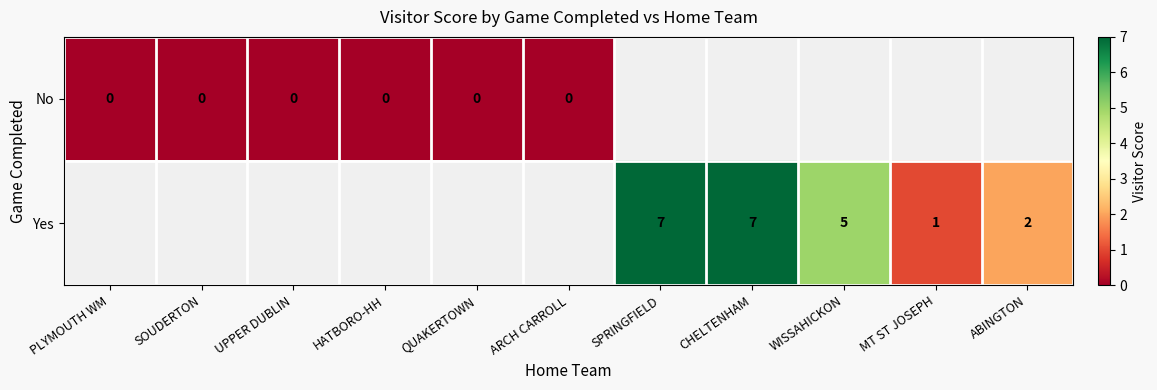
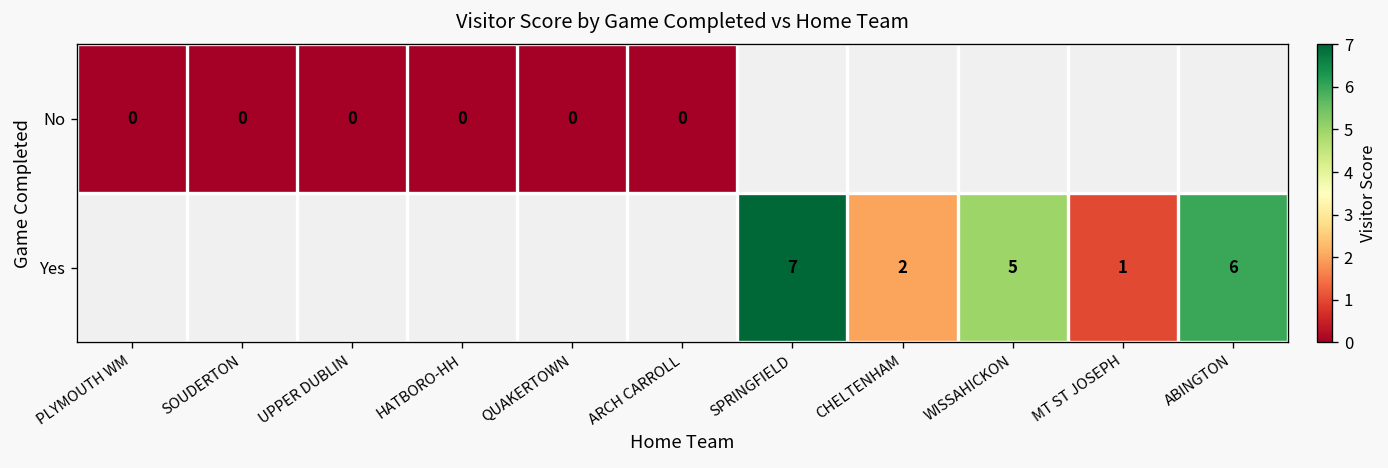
  {
    "No": {
      "PLYMOUTH WM": 0,
      "SOUDERTON": 0,
      "UPPER DUBLIN": 0,
      "HATBORO-HH": 0,
      "QUAKERTOWN": 0,
      "ARCH CARROLL": 0
    },
    "Yes": {
      "SPRINGFIELD": 7,
-     "CHELTENHAM": 7,
+     "CHELTENHAM": 2,
      "WISSAHICKON": 5,
      "MT ST JOSEPH": 1,
-     "ABINGTON": 2
+     "ABINGTON": 6
    }
  }
